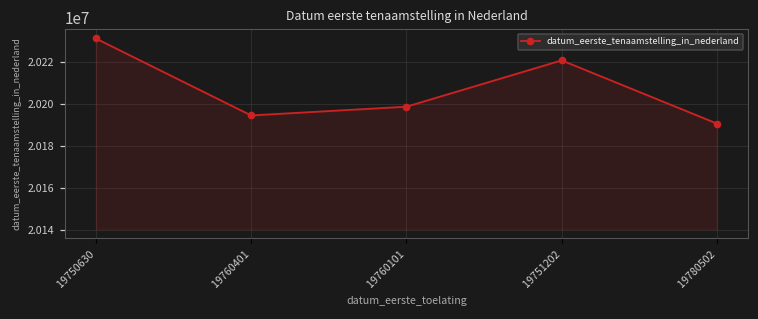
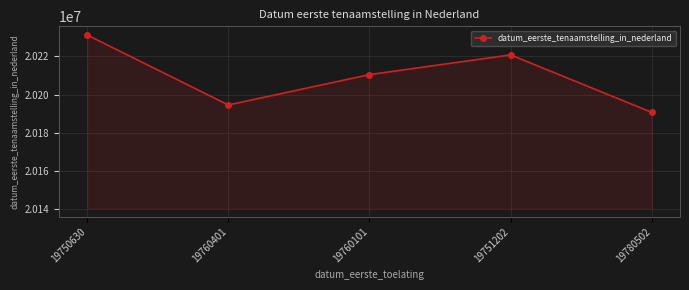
  {
    "19750630": 20231000,
    "19760401": 20195000,
-   "19760101": 20199000,
+   "19760101": 20210000,
    "19751202": 20221000,
    "19780502": 20191000
  }
